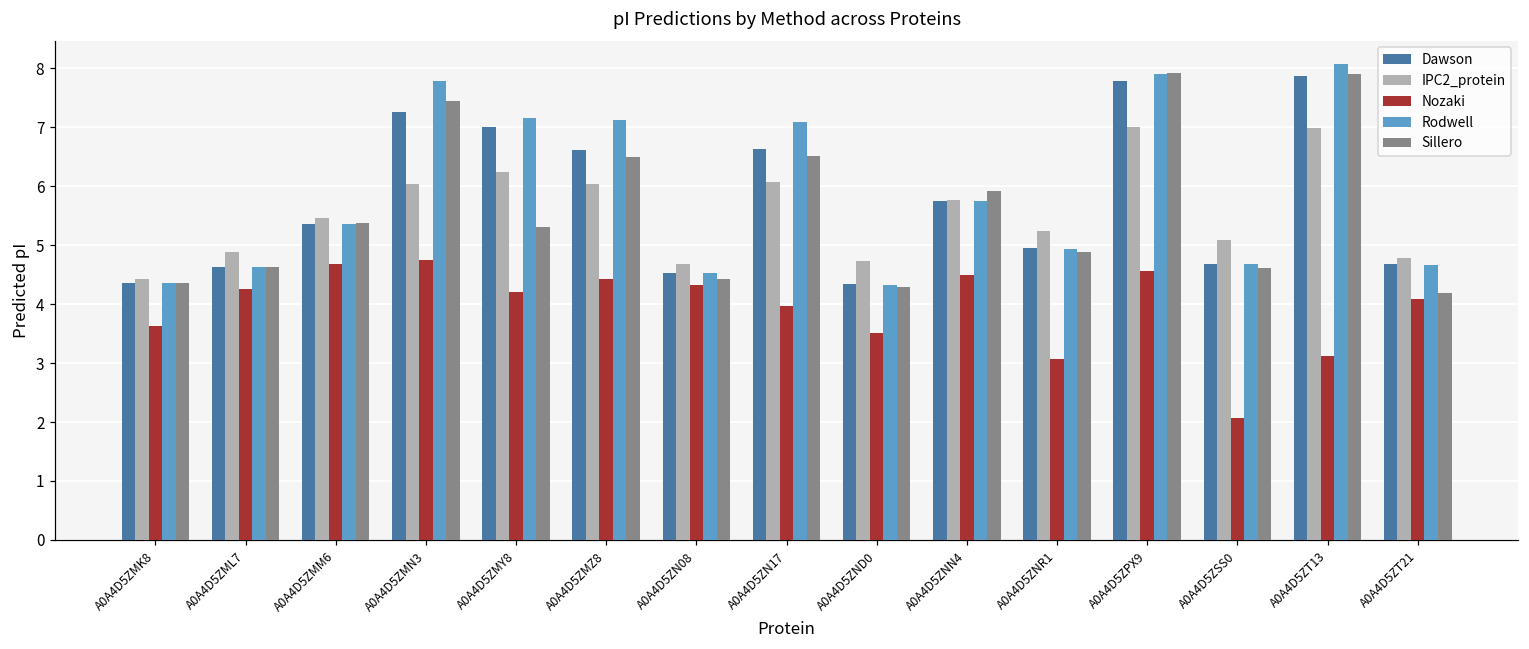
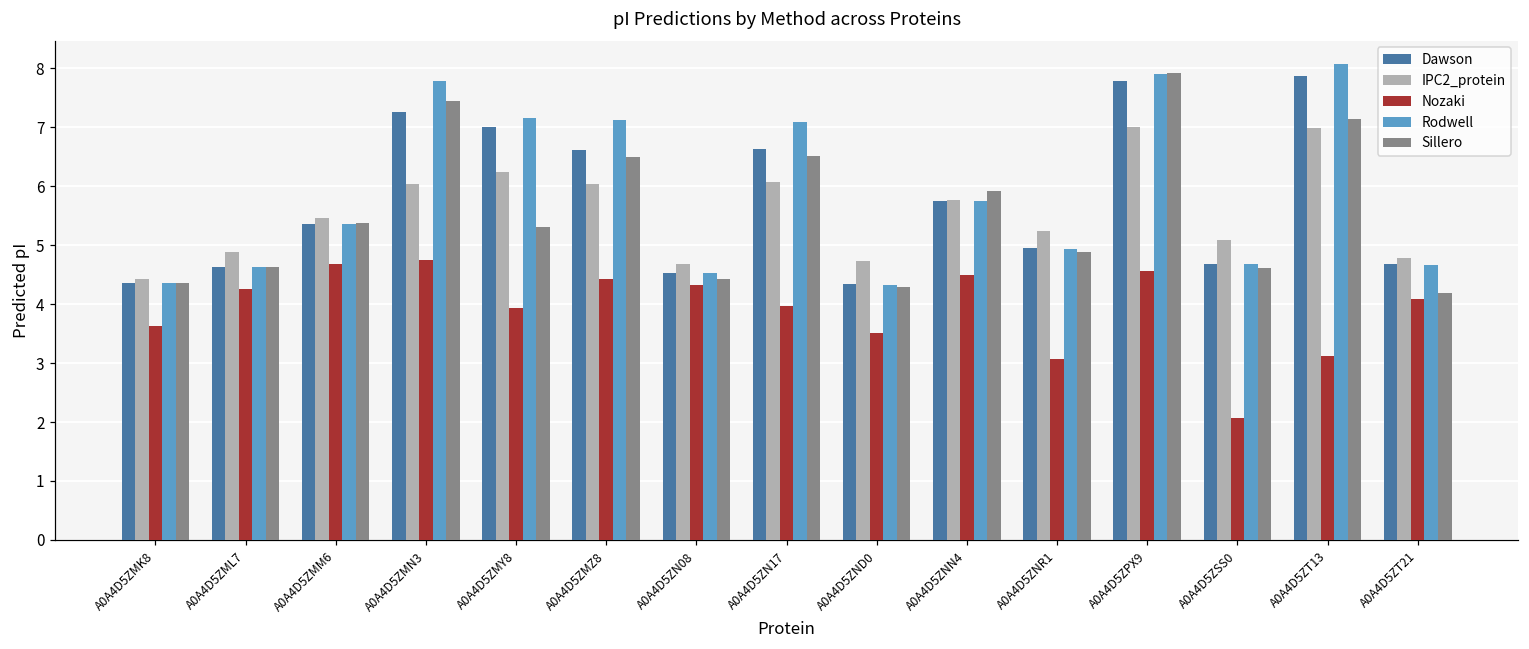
  {
    "IPC2_protein": {
      "A0A4D5ZMK8": 4.4,
      "A0A4D5ZML7": 4.9,
      "A0A4D5ZMM6": 5.5,
      "A0A4D5ZMN3": 6.0,
      "A0A4D5ZMY8": 6.2,
      "A0A4D5ZMZ8": 6.0,
      "A0A4D5ZN08": 4.7,
      "A0A4D5ZN17": 6.1,
      "A0A4D5ZND0": 4.7,
      "A0A4D5ZNN4": 5.8,
      "A0A4D5ZNR1": 5.2,
      "A0A4D5ZPX9": 7.0,
      "A0A4D5ZSS0": 5.1,
      "A0A4D5ZT13": 7.0,
      "A0A4D5ZT21": 4.8
    },
    "Nozaki": {
      "A0A4D5ZMK8": 3.6,
      "A0A4D5ZML7": 4.3,
      "A0A4D5ZMM6": 4.7,
      "A0A4D5ZMN3": 4.7,
-     "A0A4D5ZMY8": 4.2,
+     "A0A4D5ZMY8": 3.9,
      "A0A4D5ZMZ8": 4.4,
      "A0A4D5ZN08": 4.3,
      "A0A4D5ZN17": 4.0,
      "A0A4D5ZND0": 3.5,
      "A0A4D5ZNN4": 4.5,
      "A0A4D5ZNR1": 3.1,
      "A0A4D5ZPX9": 4.6,
      "A0A4D5ZSS0": 2.1,
      "A0A4D5ZT13": 3.1,
      "A0A4D5ZT21": 4.1
    },
    "Sillero": {
      "A0A4D5ZMK8": 4.4,
      "A0A4D5ZML7": 4.6,
      "A0A4D5ZMM6": 5.4,
      "A0A4D5ZMN3": 7.4,
      "A0A4D5ZMY8": 5.3,
      "A0A4D5ZMZ8": 6.5,
      "A0A4D5ZN08": 4.4,
      "A0A4D5ZN17": 6.5,
      "A0A4D5ZND0": 4.3,
      "A0A4D5ZNN4": 5.9,
      "A0A4D5ZNR1": 4.9,
      "A0A4D5ZPX9": 7.9,
      "A0A4D5ZSS0": 4.6,
-     "A0A4D5ZT13": 7.9,
+     "A0A4D5ZT13": 7.1,
      "A0A4D5ZT21": 4.2
    }
  }
